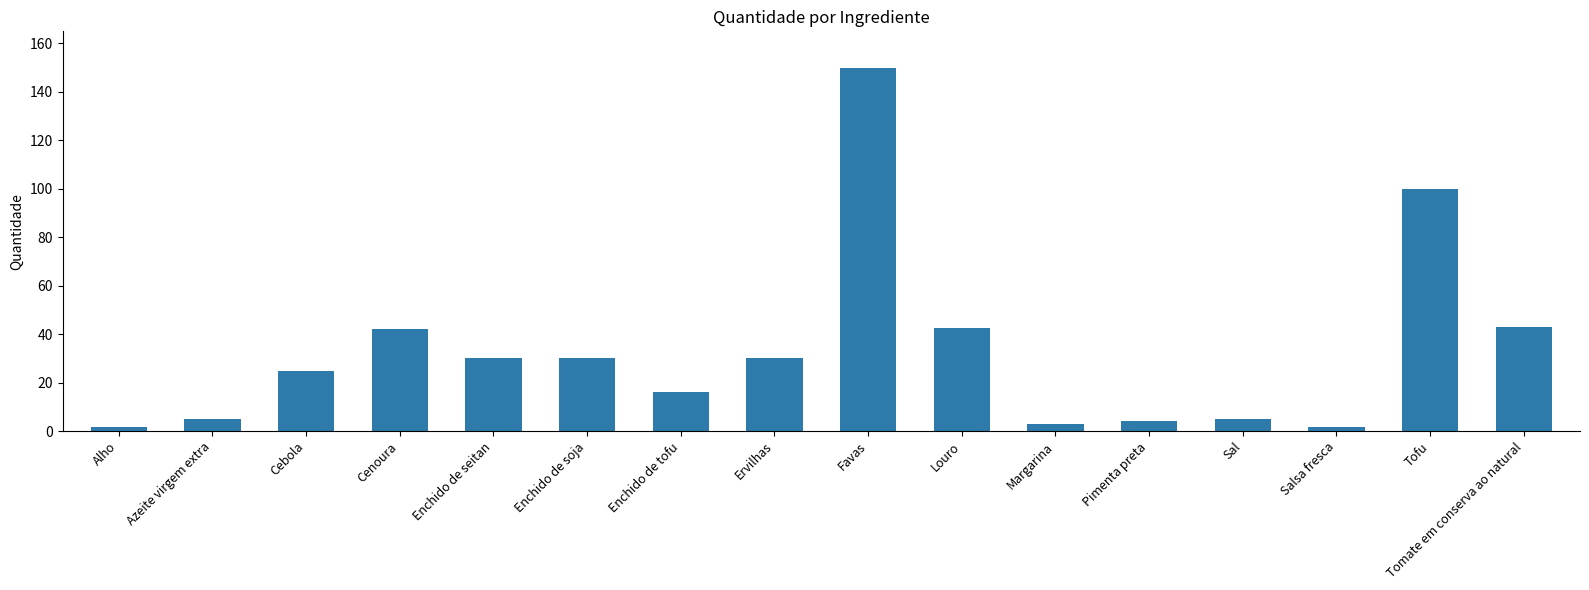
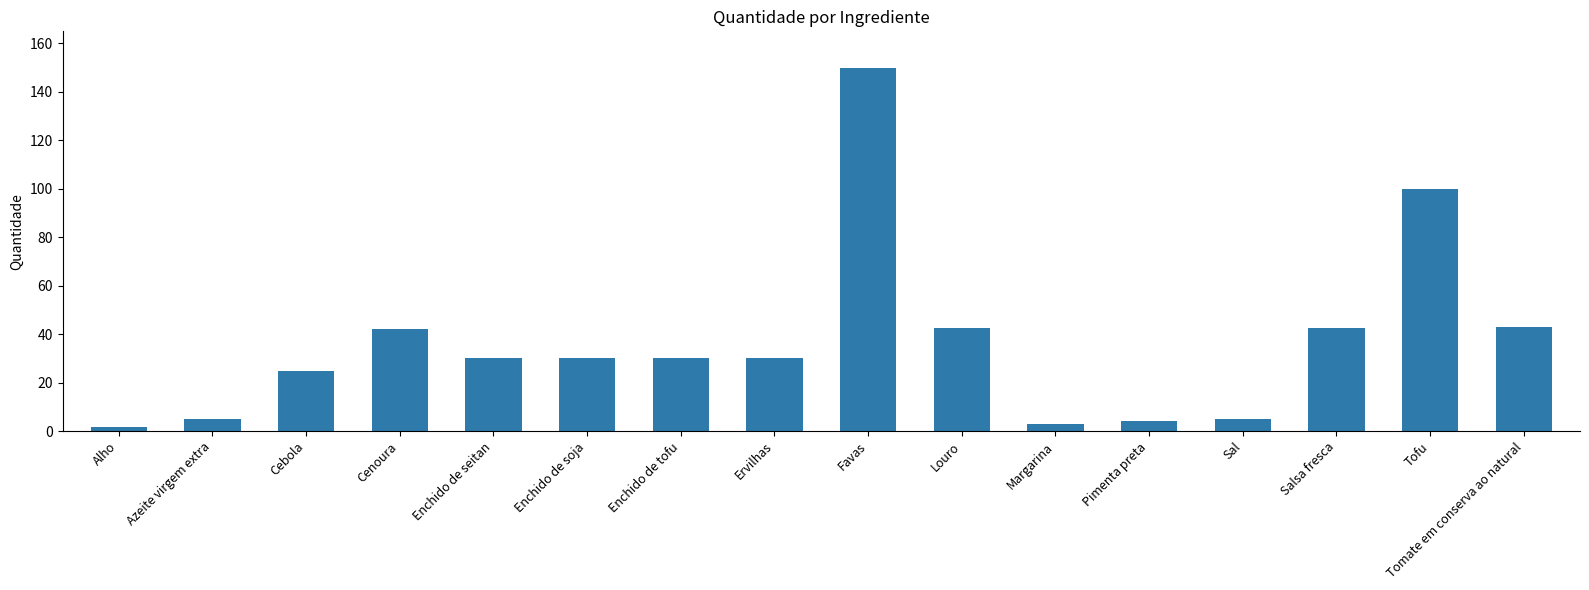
  {
    "Alho": 2,
    "Azeite virgem extra": 5,
    "Cebola": 25,
    "Cenoura": 42,
    "Enchido de seitan": 30,
    "Enchido de soja": 30,
-   "Enchido de tofu": 16,
+   "Enchido de tofu": 30,
    "Ervilhas": 30,
    "Favas": 150,
    "Louro": 43,
    "Margarina": 3,
    "Pimenta preta": 4,
    "Sal": 5,
-   "Salsa fresca": 2,
+   "Salsa fresca": 43,
    "Tofu": 100,
    "Tomate em conserva ao natural": 43
  }
